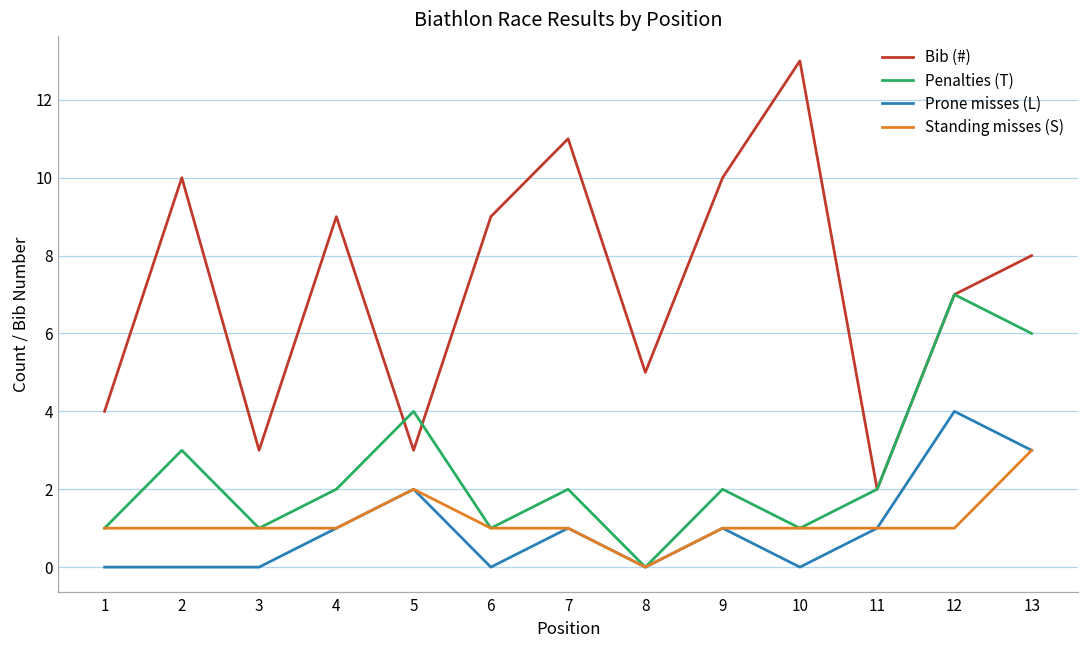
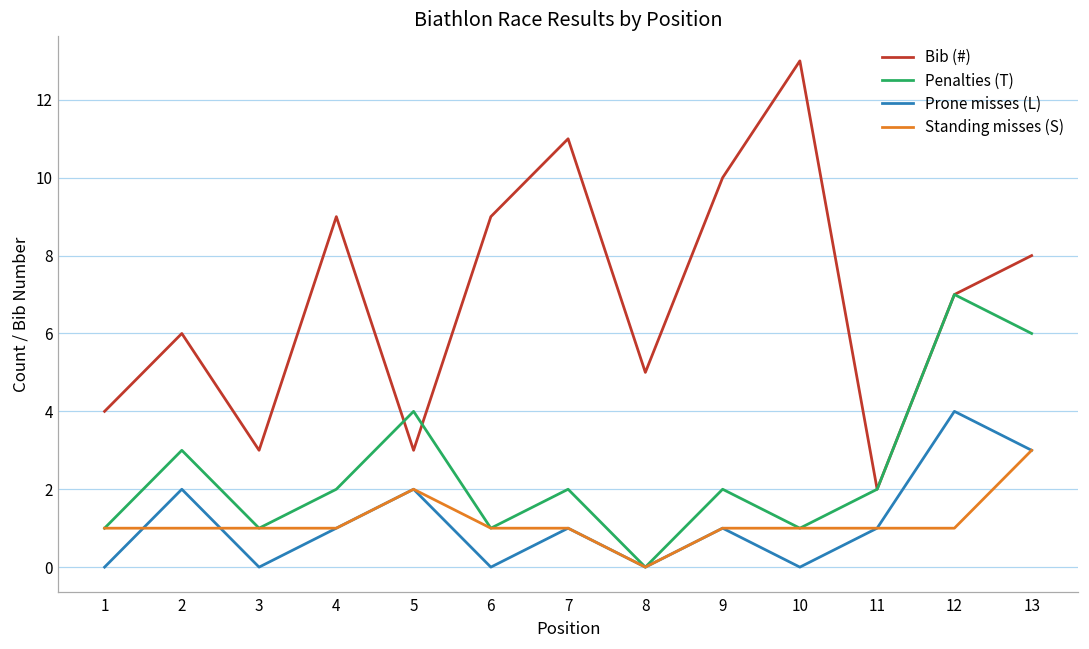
  {
    "Bib (#)": {
      "1": 4,
-     "2": 10,
+     "2": 6,
      "3": 3,
      "4": 9,
      "5": 3,
      "6": 9,
      "7": 11,
      "8": 5,
      "9": 10,
      "10": 13,
      "13": 8
    },
    "Penalties (T)": {
      "2": 3,
      "4": 2,
      "5": 4,
      "7": 2,
      "9": 2,
      "13": 6
    },
    "Prone misses (L)": {
      "1": 0,
-     "2": 0,
+     "2": 2,
      "3": 0,
      "6": 0,
      "10": 0,
      "12": 4
    },
    "Standing misses (S)": {
      "2": 1,
      "12": 1
    }
  }
